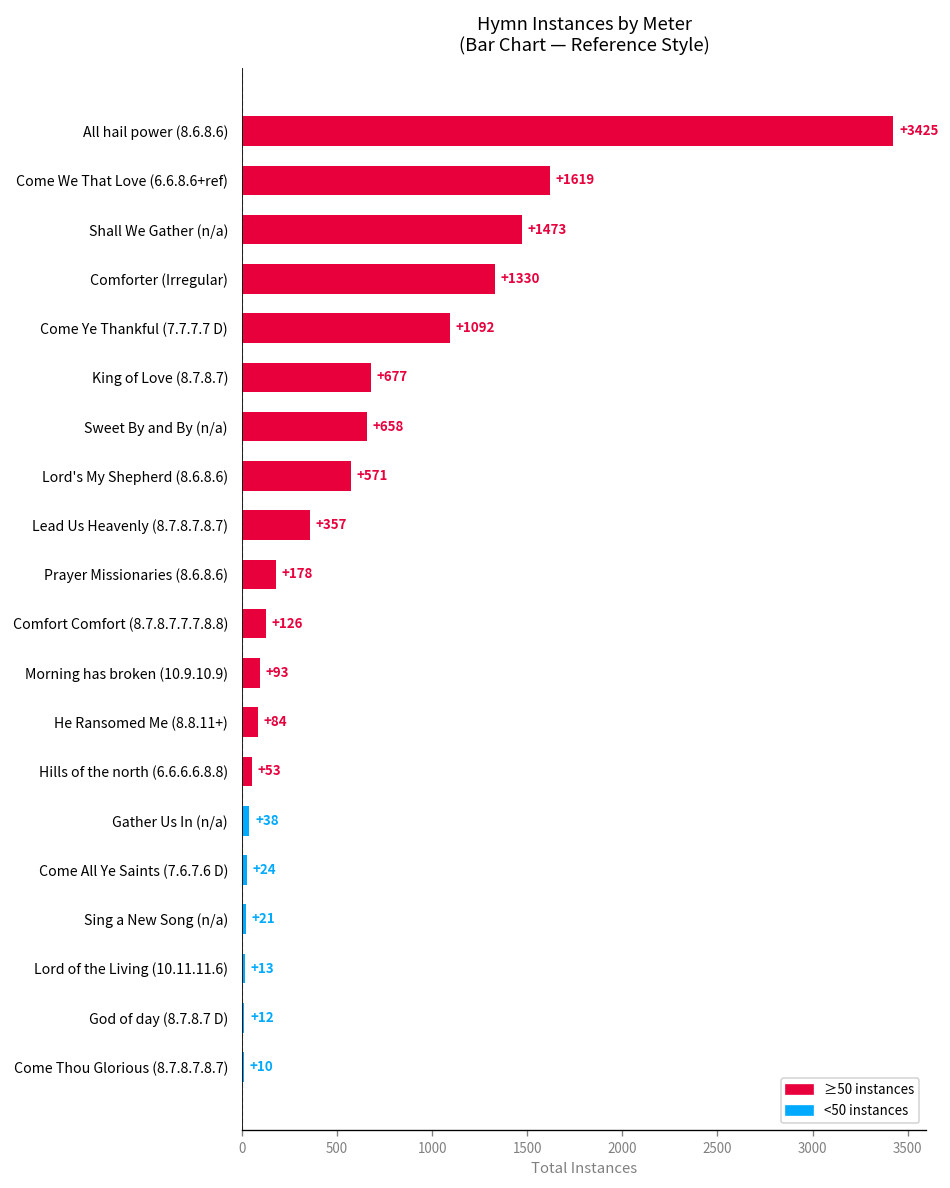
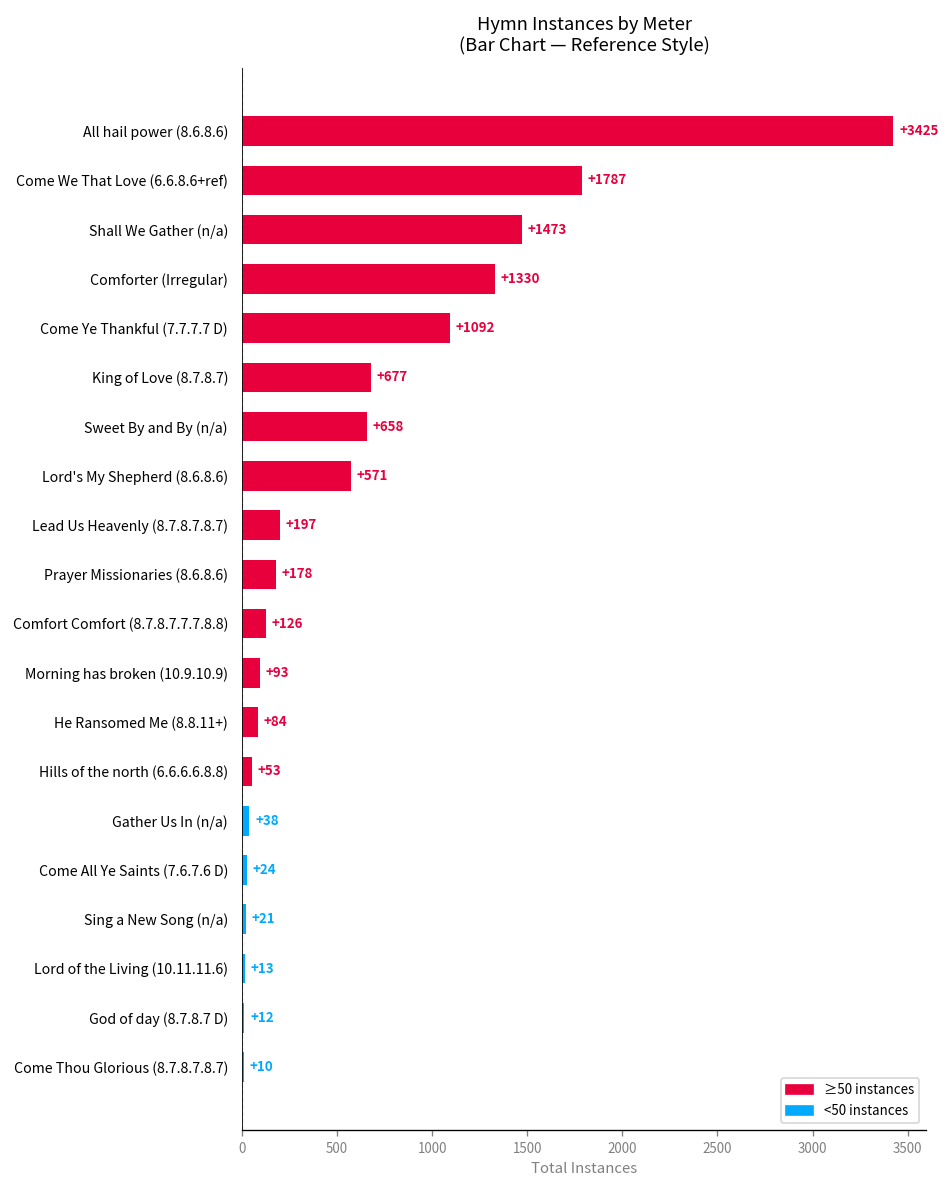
  {
    "All hail power (8.6.8.6)": "+3425",
-   "Come We That Love (6.6.8.6+ref)": "+1619",
+   "Come We That Love (6.6.8.6+ref)": "+1787",
    "Shall We Gather (n/a)": "+1473",
    "Comforter (Irregular)": "+1330",
    "Come Ye Thankful (7.7.7.7 D)": "+1092",
    "King of Love (8.7.8.7)": "+677",
    "Sweet By and By (n/a)": "+658",
    "Lord's My Shepherd (8.6.8.6)": "+571",
-   "Lead Us Heavenly (8.7.8.7.8.7)": "+357",
+   "Lead Us Heavenly (8.7.8.7.8.7)": "+197",
    "Prayer Missionaries (8.6.8.6)": "+178",
    "Comfort Comfort (8.7.8.7.7.7.8.8)": "+126",
    "Morning has broken (10.9.10.9)": "+93",
    "He Ransomed Me (8.8.11+)": "+84",
    "Hills of the north (6.6.6.6.8.8)": "+53",
    "Gather Us In (n/a)": "+38",
    "Come All Ye Saints (7.6.7.6 D)": "+24",
    "Sing a New Song (n/a)": "+21",
    "Lord of the Living (10.11.11.6)": "+13",
    "God of day (8.7.8.7 D)": "+12",
    "Come Thou Glorious (8.7.8.7.8.7)": "+10"
  }
